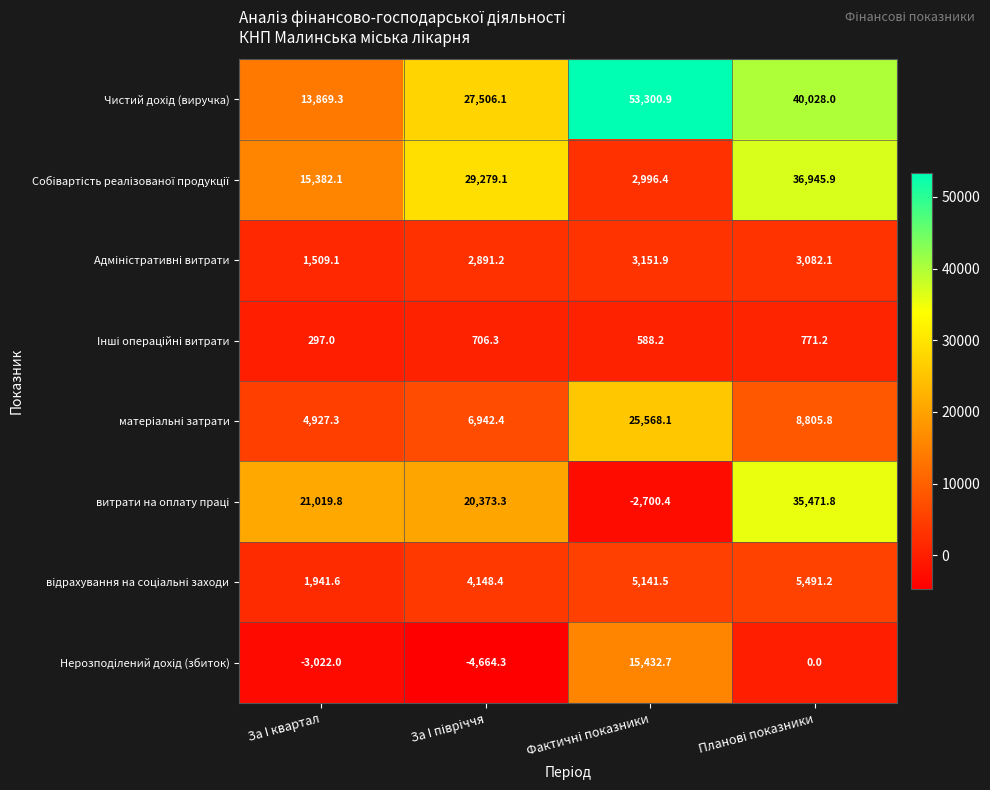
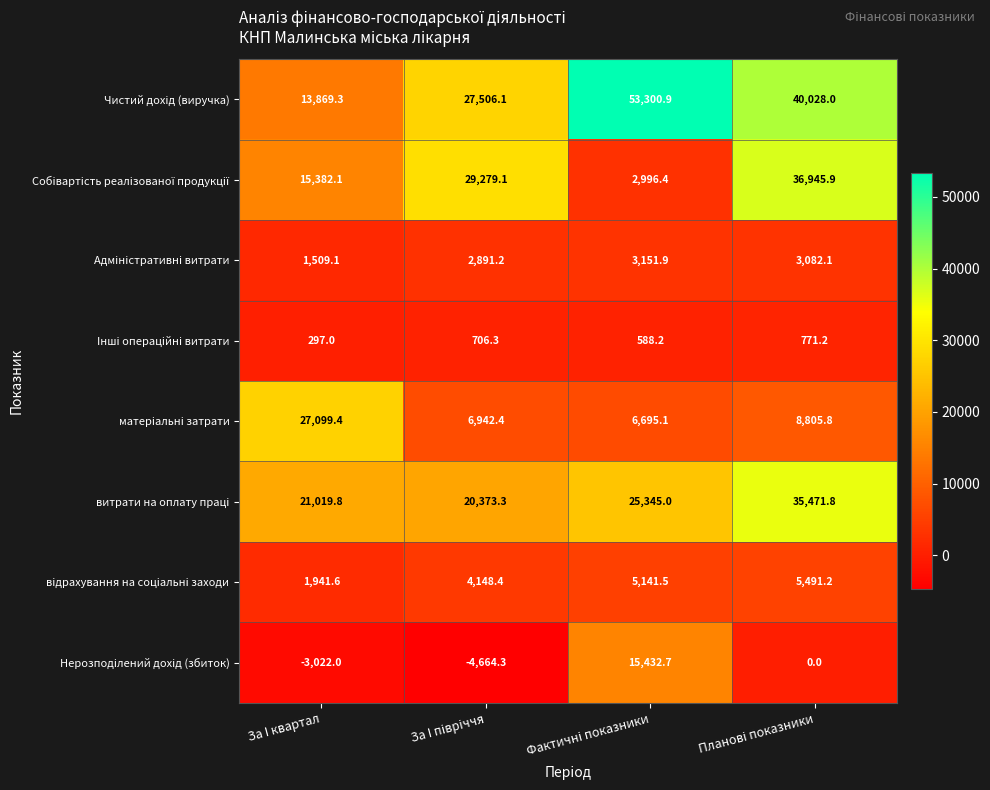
  {
    "Чистий дохід (виручка)": {
      "За І квартал": "13,869.3",
      "За І півріччя": "27,506.1",
      "Фактичні показники": "53,300.9",
      "Планові показники": "40,028.0"
    },
    "Собівартість реалізованої продукції": {
      "За І квартал": "15,382.1",
      "За І півріччя": "29,279.1",
      "Фактичні показники": "2,996.4",
      "Планові показники": "36,945.9"
    },
    "Адміністративні витрати": {
      "За І квартал": "1,509.1",
      "За І півріччя": "2,891.2",
      "Фактичні показники": "3,151.9",
      "Планові показники": "3,082.1"
    },
    "Інші операційні витрати": {
      "За І квартал": "297.0",
      "За І півріччя": "706.3",
      "Фактичні показники": "588.2",
      "Планові показники": "771.2"
    },
    "матеріальні затрати": {
-     "За І квартал": "4,927.3",
+     "За І квартал": "27,099.4",
      "За І півріччя": "6,942.4",
-     "Фактичні показники": "25,568.1",
+     "Фактичні показники": "6,695.1",
      "Планові показники": "8,805.8"
    },
    "витрати на оплату праці": {
      "За І квартал": "21,019.8",
      "За І півріччя": "20,373.3",
-     "Фактичні показники": "-2,700.4",
+     "Фактичні показники": "25,345.0",
      "Планові показники": "35,471.8"
    },
    "відрахування на соціальні заходи": {
      "За І квартал": "1,941.6",
      "За І півріччя": "4,148.4",
      "Фактичні показники": "5,141.5",
      "Планові показники": "5,491.2"
    },
    "Нерозподілений дохід (збиток)": {
      "За І квартал": "-3,022.0",
      "За І півріччя": "-4,664.3",
      "Фактичні показники": "15,432.7",
      "Планові показники": "0.0"
    }
  }
